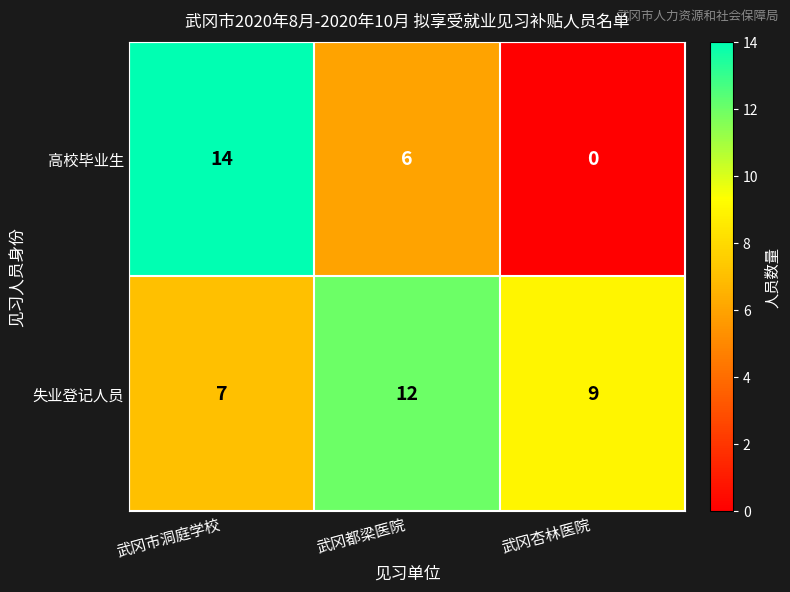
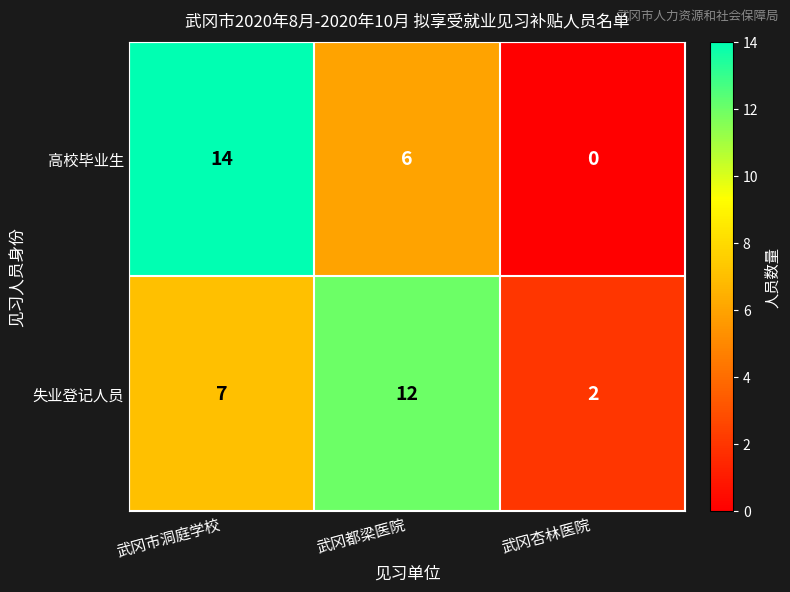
  {
    "高校毕业生": {
      "武冈市洞庭学校": 14,
      "武冈都梁医院": 6,
      "武冈杏林医院": 0
    },
    "失业登记人员": {
      "武冈市洞庭学校": 7,
      "武冈都梁医院": 12,
-     "武冈杏林医院": 9
+     "武冈杏林医院": 2
    }
  }
